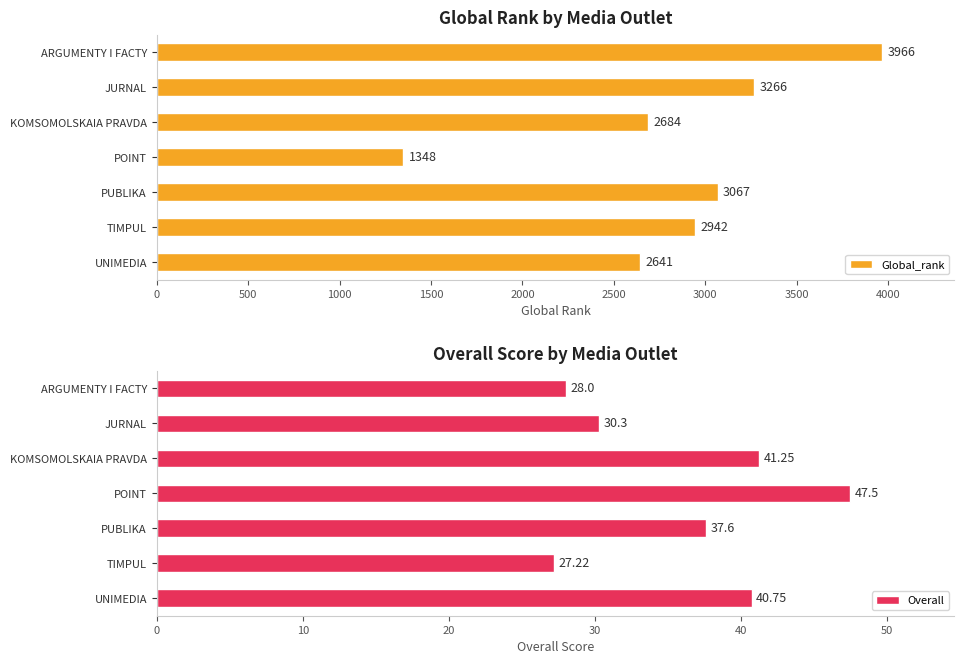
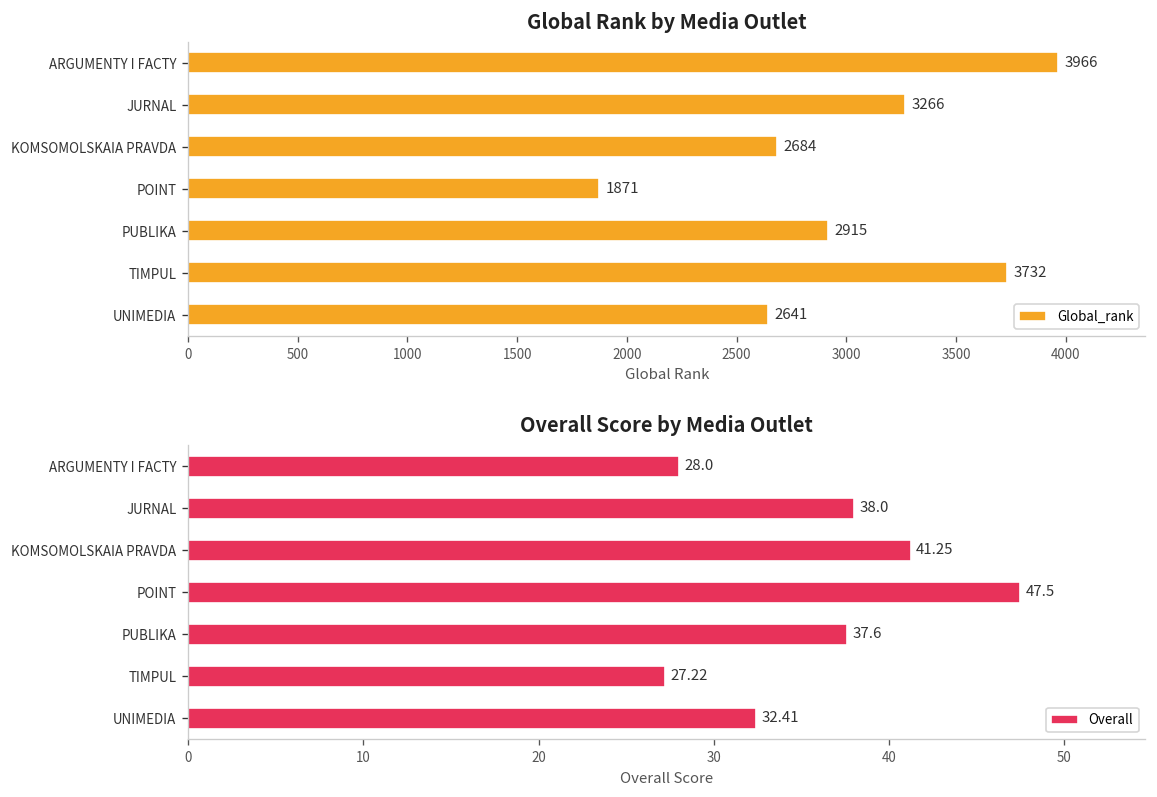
  {
    "Global Rank by Media Outlet": {
      "ARGUMENTY I FACTY": 3966,
      "JURNAL": 3266,
      "KOMSOMOLSKAIA PRAVDA": 2684,
-     "POINT": 1348,
-     "PUBLIKA": 3067,
-     "TIMPUL": 2942,
+     "POINT": 1871,
+     "PUBLIKA": 2915,
+     "TIMPUL": 3732,
      "UNIMEDIA": 2641
    },
    "Overall Score by Media Outlet": {
      "ARGUMENTY I FACTY": 28.0,
-     "JURNAL": 30.3,
+     "JURNAL": 38.0,
      "KOMSOMOLSKAIA PRAVDA": 41.25,
      "POINT": 47.5,
      "PUBLIKA": 37.6,
      "TIMPUL": 27.22,
-     "UNIMEDIA": 40.75
+     "UNIMEDIA": 32.41
    }
  }
